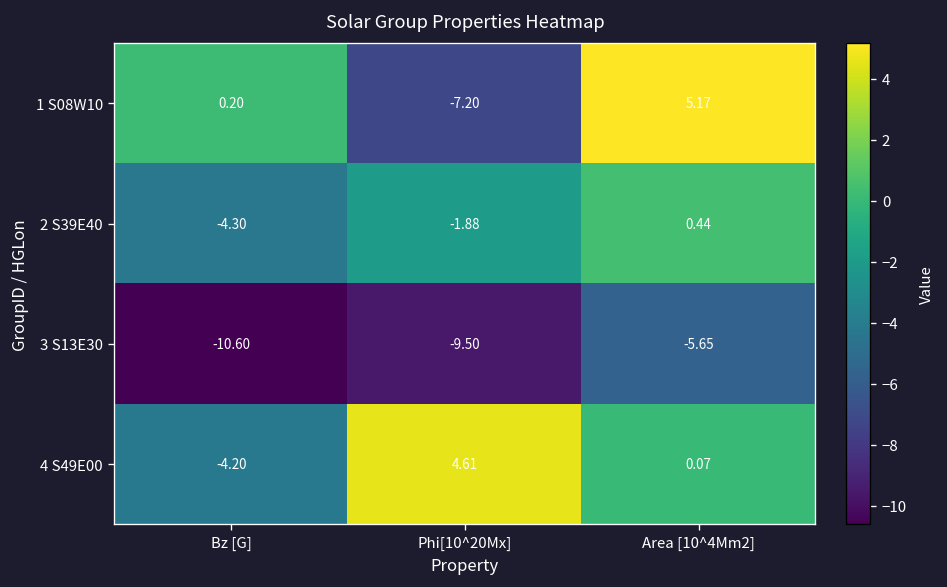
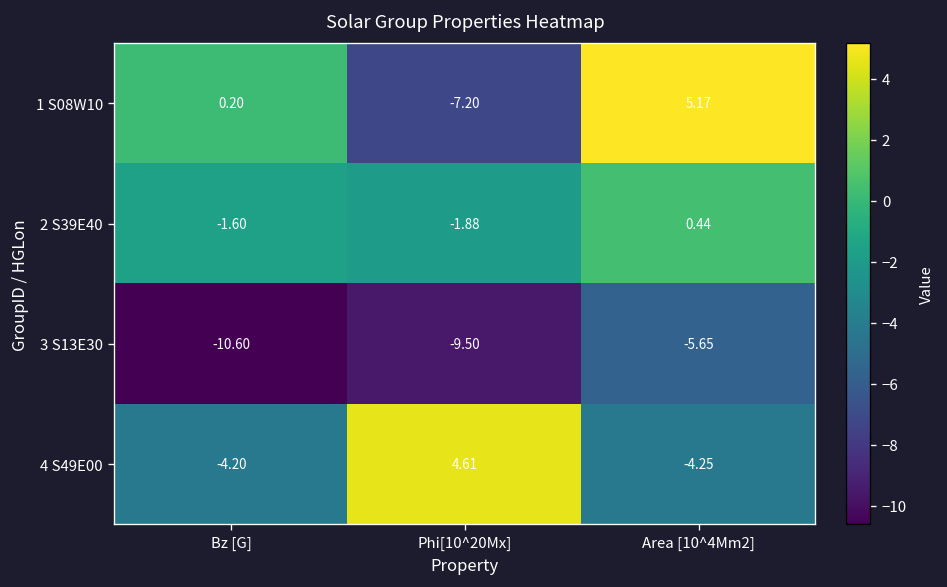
  {
    "1 S08W10": {
      "Bz [G]": 0.20,
      "Phi[10^20Mx]": -7.20,
      "Area [10^4Mm2]": 5.17
    },
    "2 S39E40": {
-     "Bz [G]": -4.30,
+     "Bz [G]": -1.60,
      "Phi[10^20Mx]": -1.88,
      "Area [10^4Mm2]": 0.44
    },
    "3 S13E30": {
      "Bz [G]": -10.60,
      "Phi[10^20Mx]": -9.50,
      "Area [10^4Mm2]": -5.65
    },
    "4 S49E00": {
      "Bz [G]": -4.20,
      "Phi[10^20Mx]": 4.61,
-     "Area [10^4Mm2]": 0.07
+     "Area [10^4Mm2]": -4.25
    }
  }
